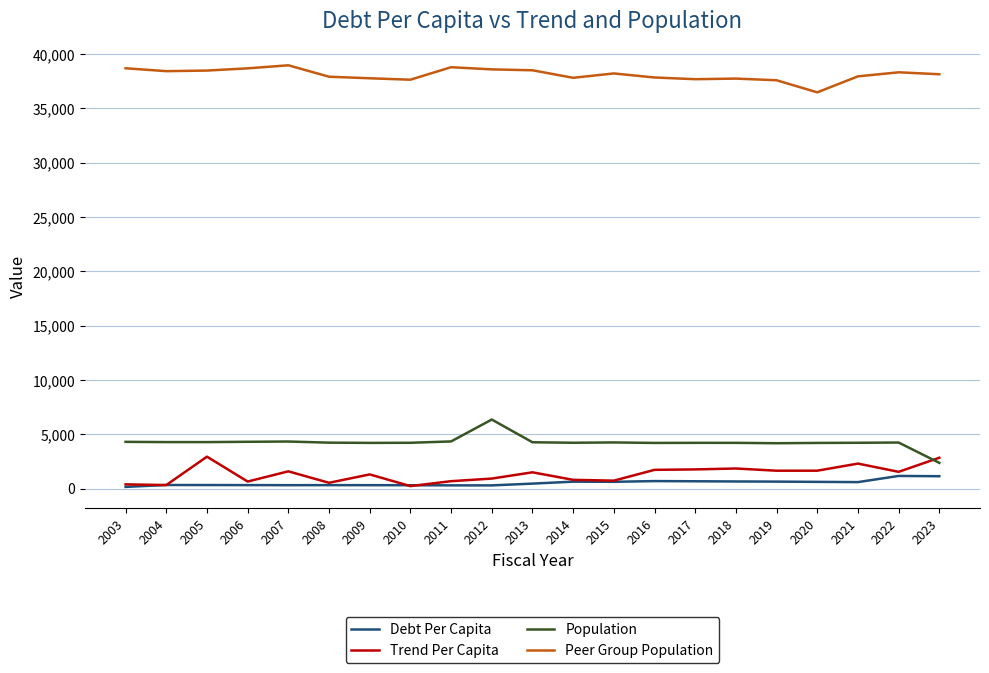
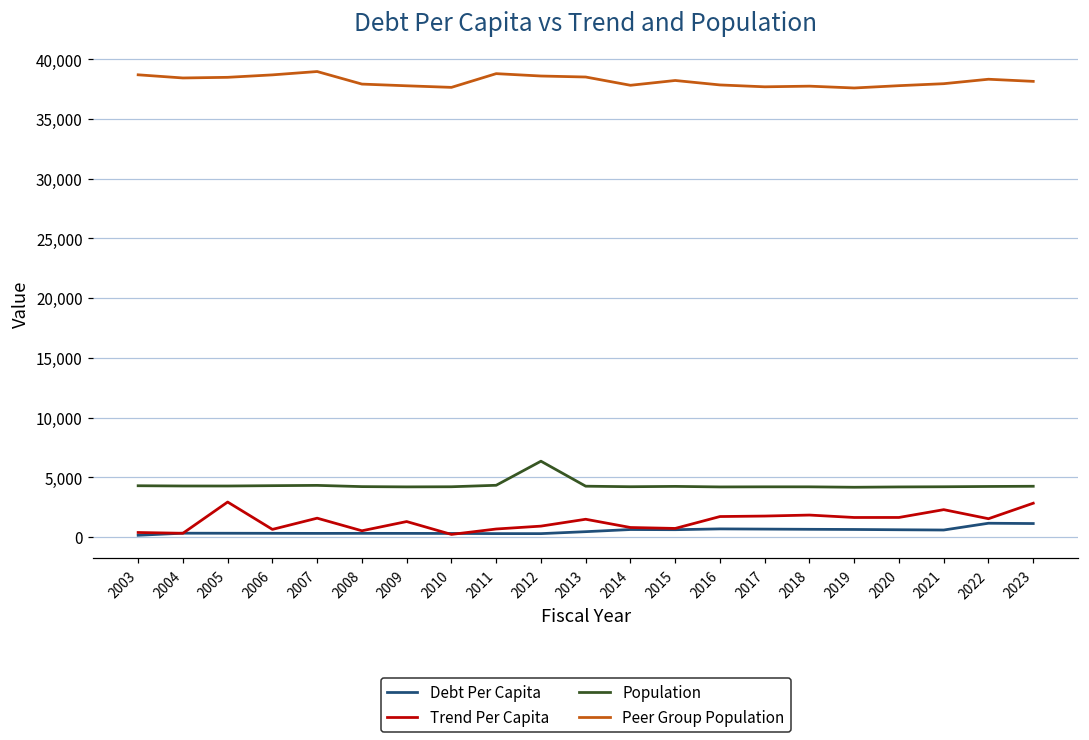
  {
    "Debt Per Capita": {
      "2005": "300",
      "2006": "300",
      "2007": "300",
      "2009": "300",
      "2011": "300",
      "2012": "300",
      "2013": "500",
      "2016": "700",
      "2017": "700",
      "2018": "600",
      "2019": "600",
      "2020": "600",
      "2021": "600",
      "2022": "1,200",
      "2023": "1,100"
    },
    "Trend Per Capita": {
      "2005": "2,900",
      "2006": "600",
      "2007": "1,600",
      "2009": "1,300",
      "2011": "700",
      "2012": "900",
      "2013": "1,500",
      "2016": "1,700",
      "2017": "1,800",
      "2018": "1,800",
      "2019": "1,600",
      "2020": "1,600",
      "2021": "2,300",
      "2022": "1,500",
      "2023": "2,800"
    },
    "Population": {
      "2003": "4,300",
      "2004": "4,300",
      "2005": "4,300",
      "2006": "4,300",
      "2007": "4,300",
      "2008": "4,200",
      "2009": "4,200",
      "2010": "4,200",
      "2011": "4,300",
      "2012": "6,400",
      "2013": "4,300",
      "2014": "4,200",
      "2015": "4,200",
      "2016": "4,200",
      "2017": "4,200",
      "2018": "4,200",
      "2019": "4,200",
      "2020": "4,200",
      "2021": "4,200",
      "2022": "4,200",
-     "2023": "2,400"
+     "2023": "4,300"
    },
    "Peer Group Population": {
      "2003": "38,700",
      "2004": "38,400",
      "2005": "38,500",
      "2006": "38,700",
      "2007": "39,000",
      "2008": "37,900",
      "2009": "37,800",
      "2010": "37,600",
      "2011": "38,800",
      "2012": "38,600",
      "2013": "38,500",
      "2014": "37,800",
      "2015": "38,200",
      "2016": "37,800",
      "2017": "37,700",
      "2018": "37,700",
      "2019": "37,600",
-     "2020": "36,500",
+     "2020": "37,800",
      "2021": "38,000",
      "2022": "38,300",
      "2023": "38,100"
    }
  }
